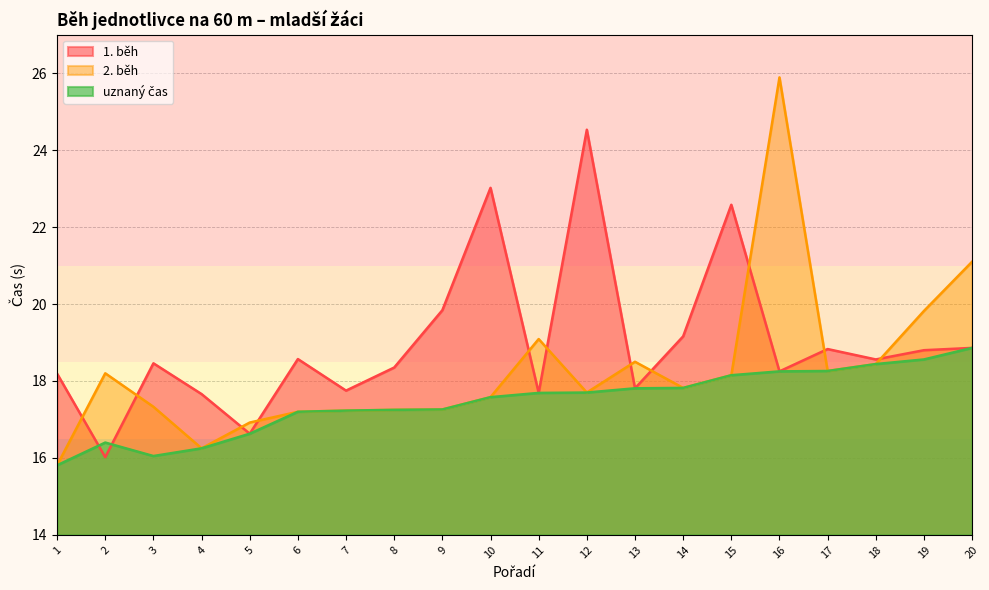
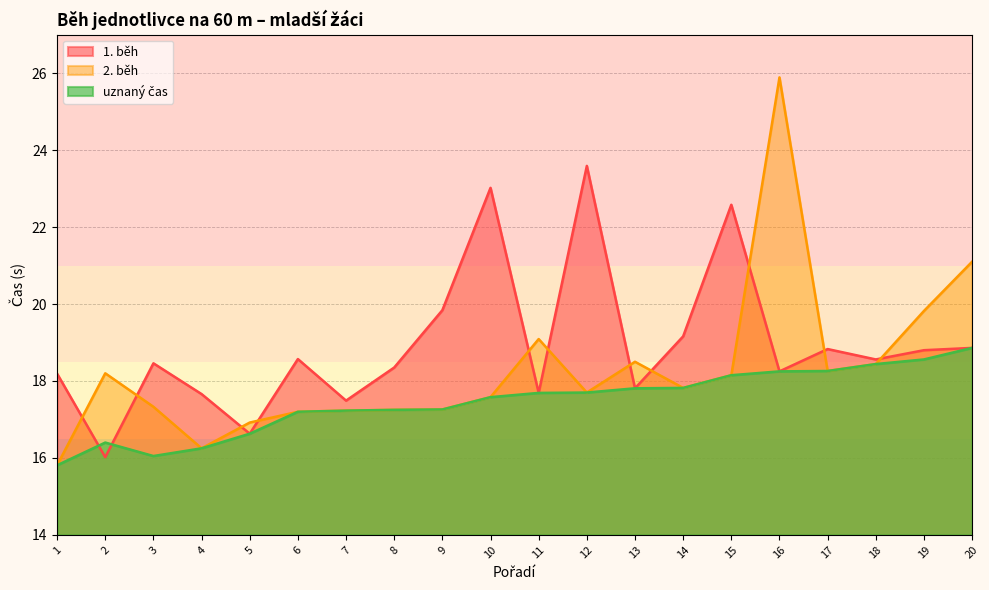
  {
    "1. běh": {
      "1": 18.2,
      "2": 16.0,
      "3": 18.5,
      "4": 17.7,
      "6": 18.6,
-     "7": 17.8,
+     "7": 17.5,
      "8": 18.4,
      "9": 19.8,
      "10": 23.0,
-     "12": 24.5,
+     "12": 23.6,
      "14": 19.2,
      "15": 22.6,
      "17": 18.8,
      "18": 18.6,
      "19": 18.8
    },
    "2. běh": {
      "2": 18.2,
      "3": 17.3,
      "5": 16.9,
      "11": 19.1,
      "13": 18.5,
      "16": 25.9,
      "19": 19.8,
      "20": 21.1
    },
    "uznaný čas": {
      "2": 16.4,
      "3": 16.1,
      "19": 18.6
    }
  }
